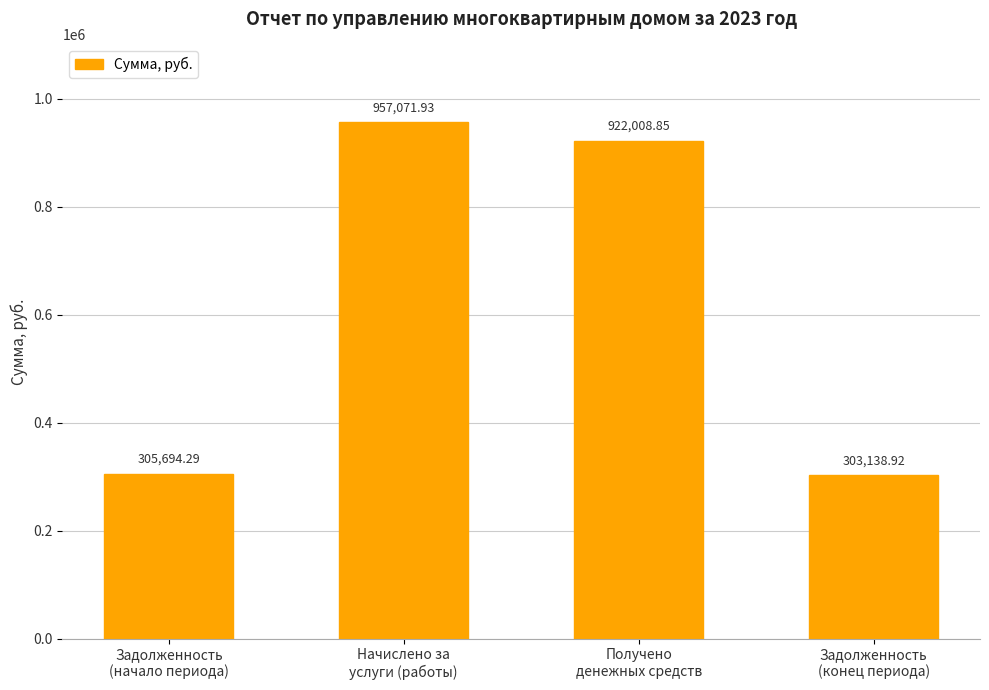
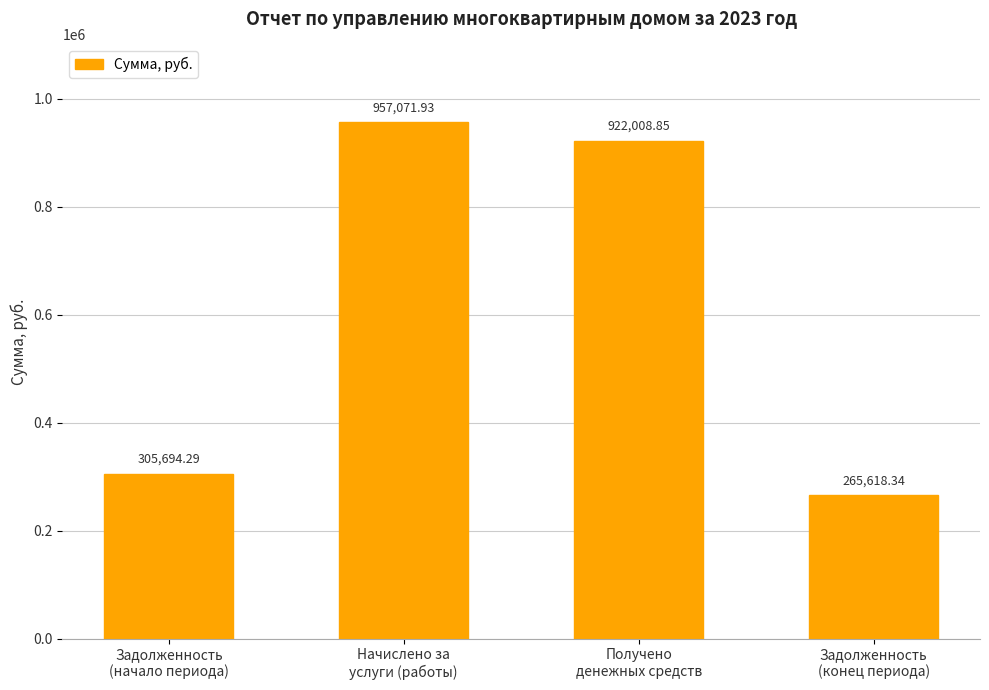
  {
    "Задолженность (начало периода)": "305,694.29",
    "Начислено за услуги (работы)": "957,071.93",
    "Получено денежных средств": "922,008.85",
-   "Задолженность (конец периода)": "303,138.92"
+   "Задолженность (конец периода)": "265,618.34"
  }
